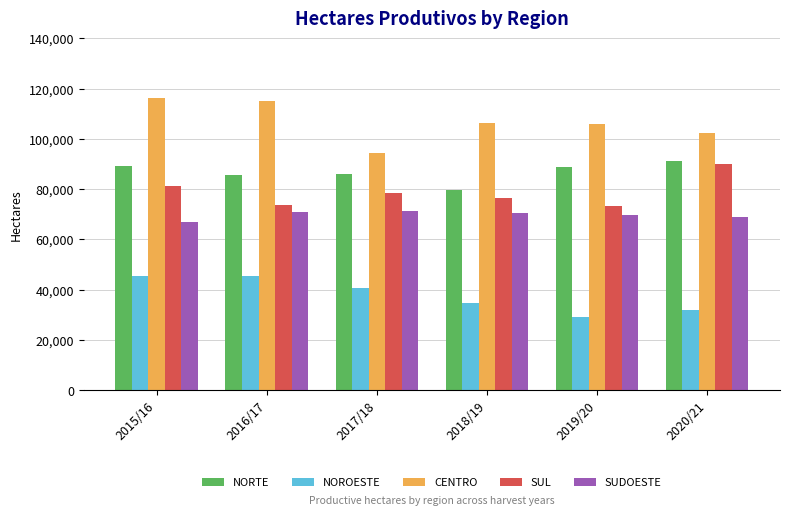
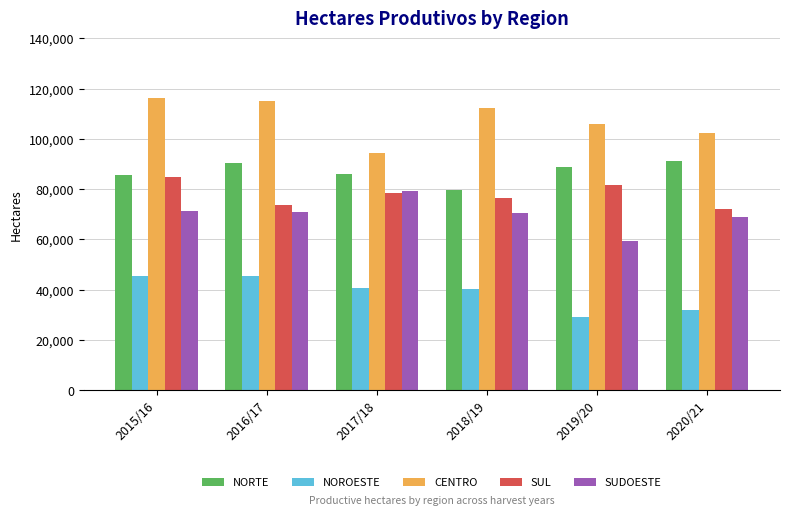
  {
    "NORTE": {
-     "2015/16": "89,000",
-     "2016/17": "85,000",
+     "2015/16": "86,000",
+     "2016/17": "90,000",
      "2017/18": "86,000",
      "2018/19": "80,000",
      "2019/20": "89,000",
      "2020/21": "91,000"
    },
    "NOROESTE": {
      "2015/16": "46,000",
      "2016/17": "45,000",
      "2017/18": "41,000",
-     "2018/19": "35,000",
+     "2018/19": "40,000",
      "2019/20": "29,000",
      "2020/21": "32,000"
    },
    "CENTRO": {
      "2015/16": "116,000",
      "2016/17": "115,000",
      "2017/18": "94,000",
-     "2018/19": "106,000",
+     "2018/19": "112,000",
      "2019/20": "106,000",
      "2020/21": "102,000"
    },
    "SUL": {
-     "2015/16": "81,000",
+     "2015/16": "85,000",
      "2016/17": "74,000",
      "2017/18": "78,000",
      "2018/19": "76,000",
-     "2019/20": "73,000",
-     "2020/21": "90,000"
+     "2019/20": "82,000",
+     "2020/21": "72,000"
    },
    "SUDOESTE": {
-     "2015/16": "67,000",
+     "2015/16": "71,000",
      "2016/17": "71,000",
-     "2017/18": "71,000",
+     "2017/18": "79,000",
      "2018/19": "70,000",
-     "2019/20": "70,000",
+     "2019/20": "59,000",
      "2020/21": "69,000"
    }
  }
